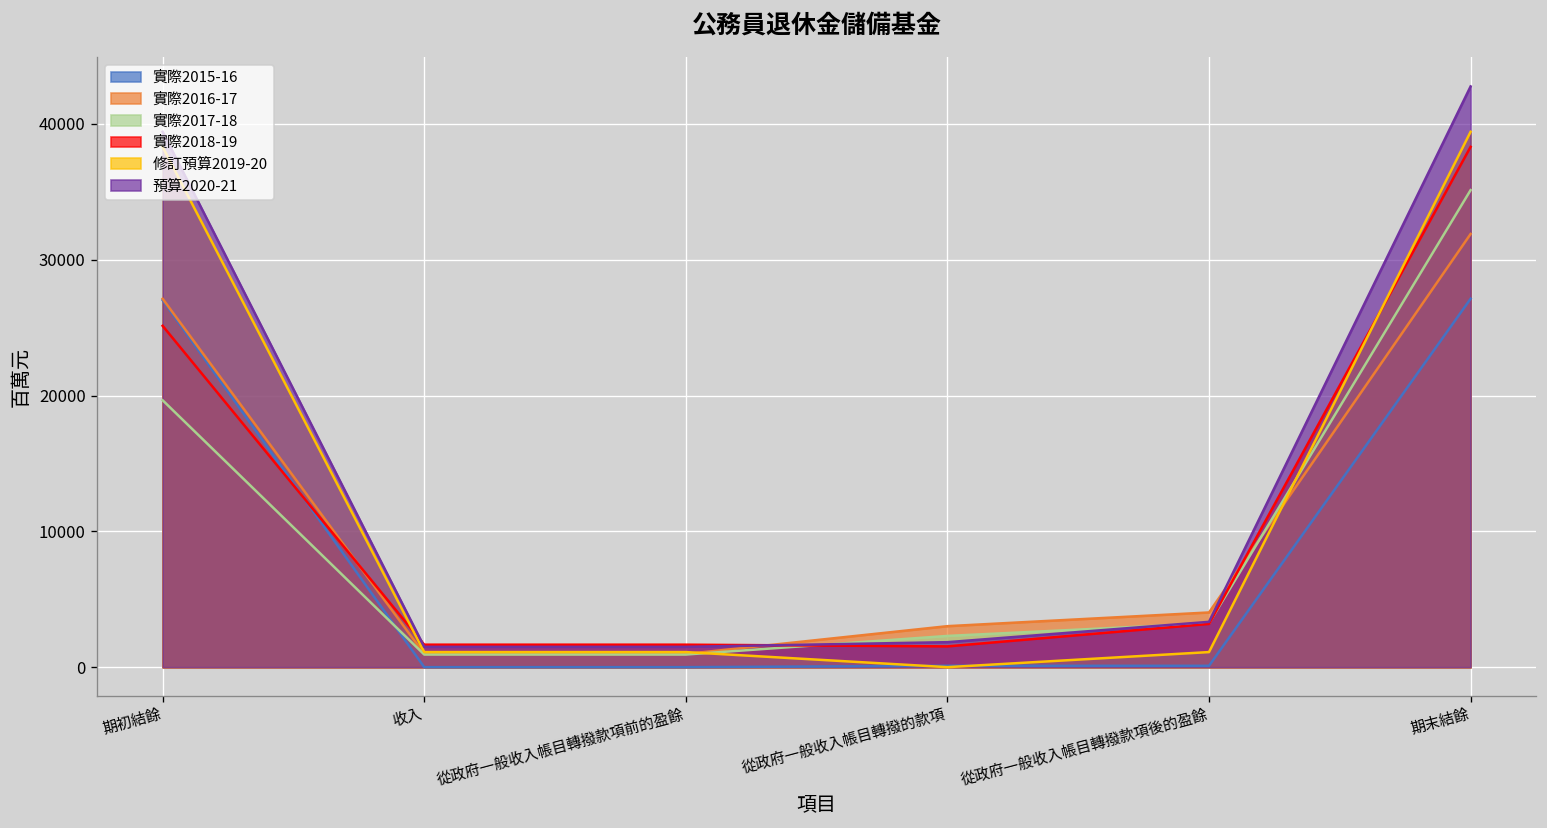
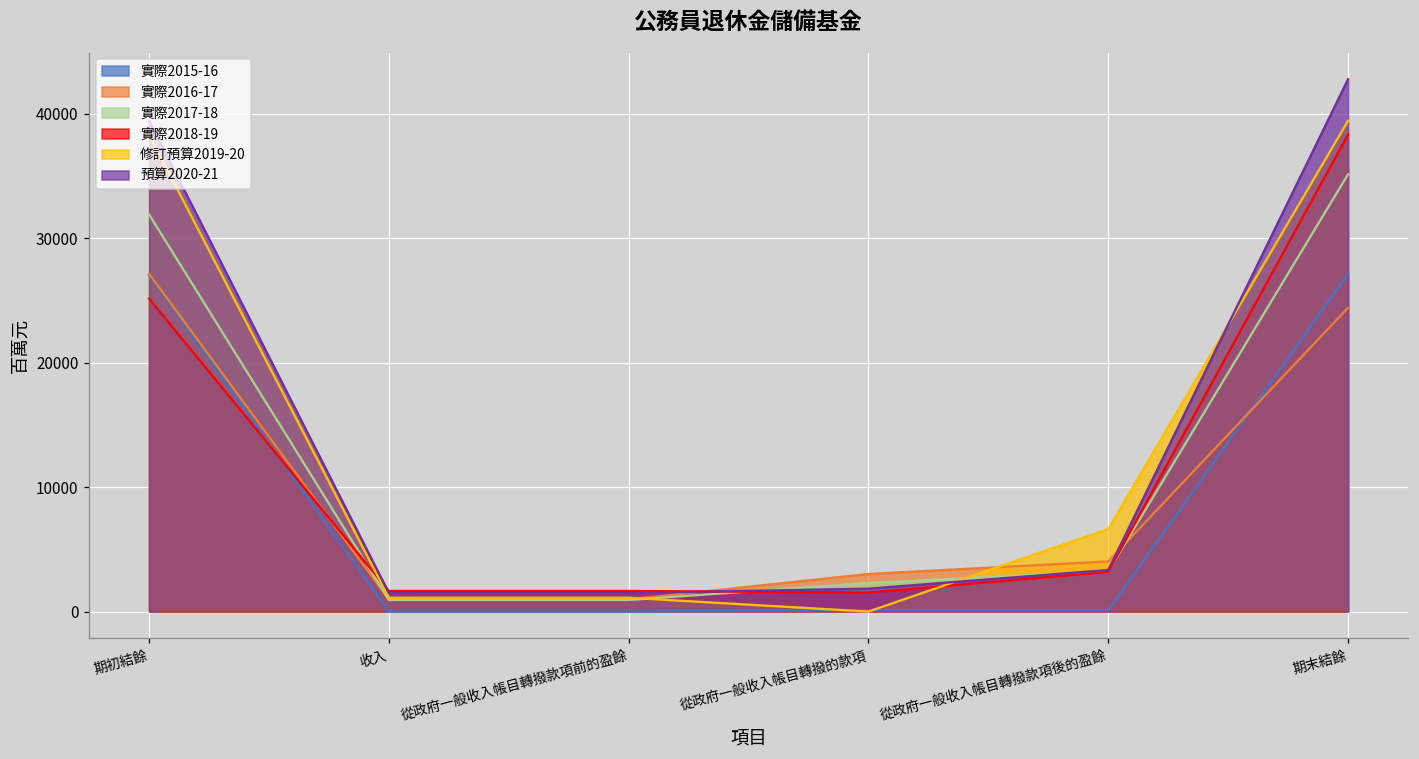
  {
    "實際2015-16": {
      "收入": 0,
      "從政府一般收入帳目轉撥款項前的盈餘": 0,
      "從政府一般收入帳目轉撥款項後的盈餘": 100,
      "期末結餘": 27100
    },
    "實際2016-17": {
      "從政府一般收入帳目轉撥的款項": 3000,
      "從政府一般收入帳目轉撥款項後的盈餘": 4000,
-     "期末結餘": 31900
+     "期末結餘": 24400
    },
    "實際2017-18": {
-     "期初結餘": 19700,
+     "期初結餘": 31900,
      "從政府一般收入帳目轉撥的款項": 2300,
      "期末結餘": 35100
    },
    "實際2018-19": {
      "期初結餘": 25100,
      "從政府一般收入帳目轉撥的款項": 1500,
      "期末結餘": 38300
    },
    "修訂預算2019-20": {
-     "從政府一般收入帳目轉撥款項後的盈餘": 1100,
+     "從政府一般收入帳目轉撥款項後的盈餘": 6600,
      "期末結餘": 39400
    },
    "預算2020-21": {
      "從政府一般收入帳目轉撥的款項": 1800,
      "期末結餘": 42800
    }
  }
